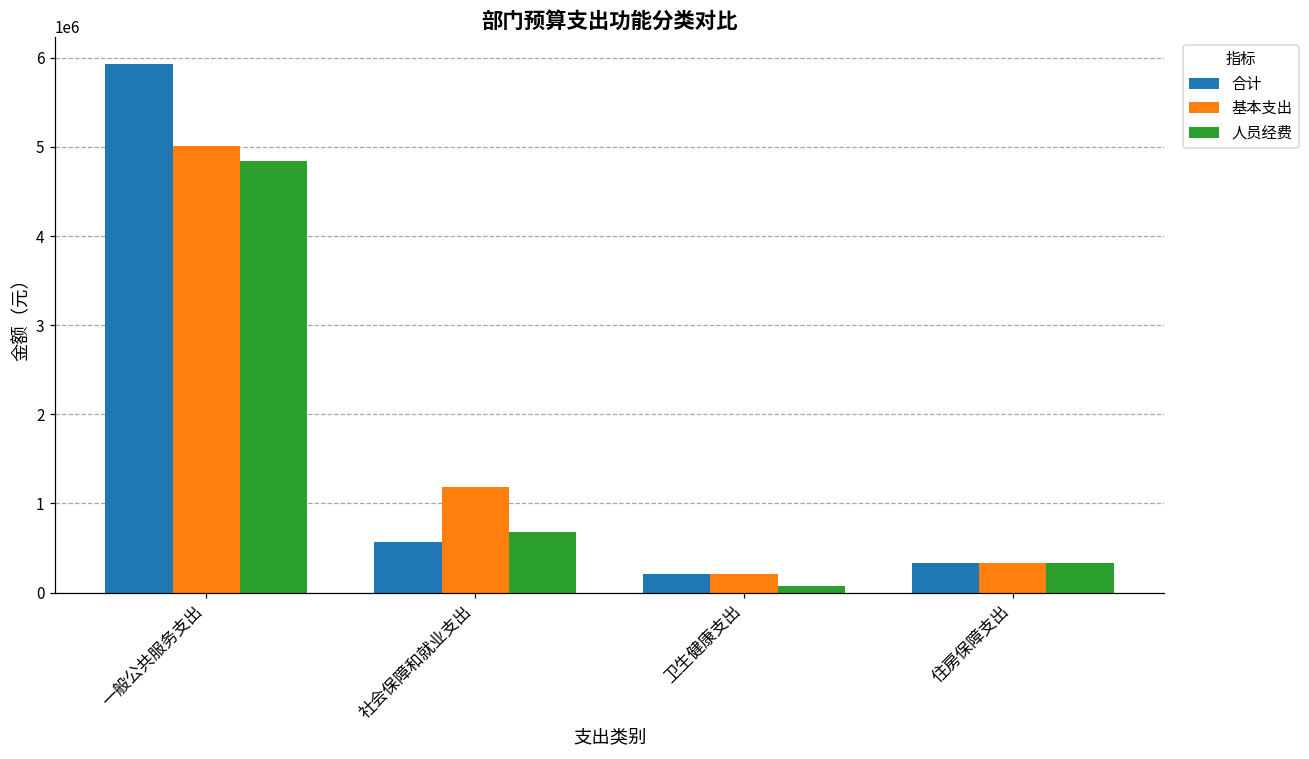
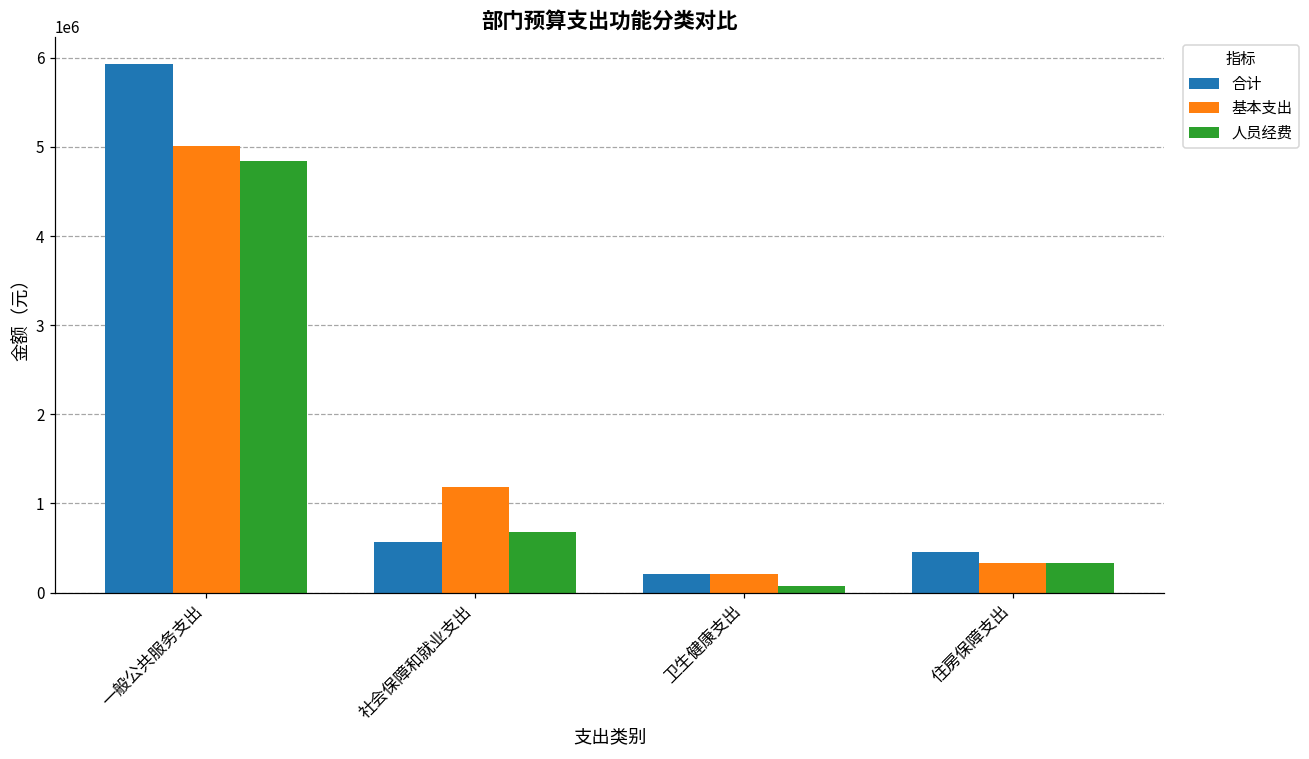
  {
    "合计": {
      "一般公共服务支出": 5900000,
      "社会保障和就业支出": 600000,
      "卫生健康支出": 200000,
-     "住房保障支出": 300000
+     "住房保障支出": 500000
    },
    "基本支出": {
      "一般公共服务支出": 5000000,
      "社会保障和就业支出": 1200000,
      "卫生健康支出": 200000,
      "住房保障支出": 300000
    },
    "人员经费": {
      "一般公共服务支出": 4800000,
      "社会保障和就业支出": 700000,
      "卫生健康支出": 100000,
      "住房保障支出": 300000
    }
  }
